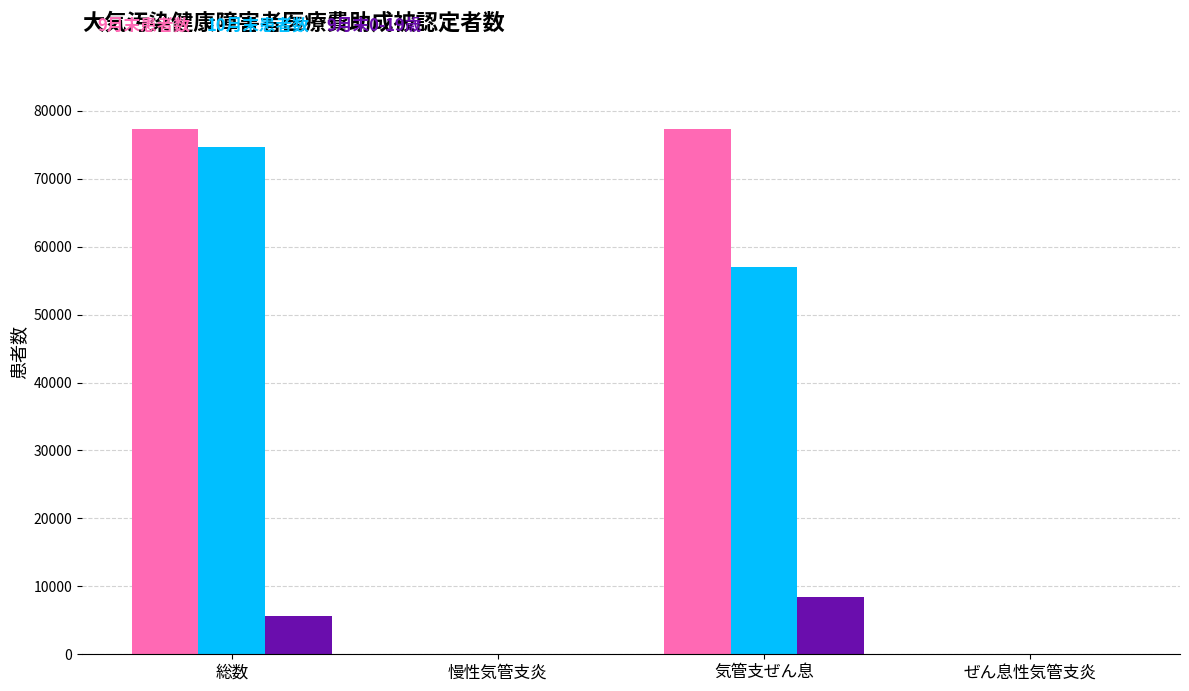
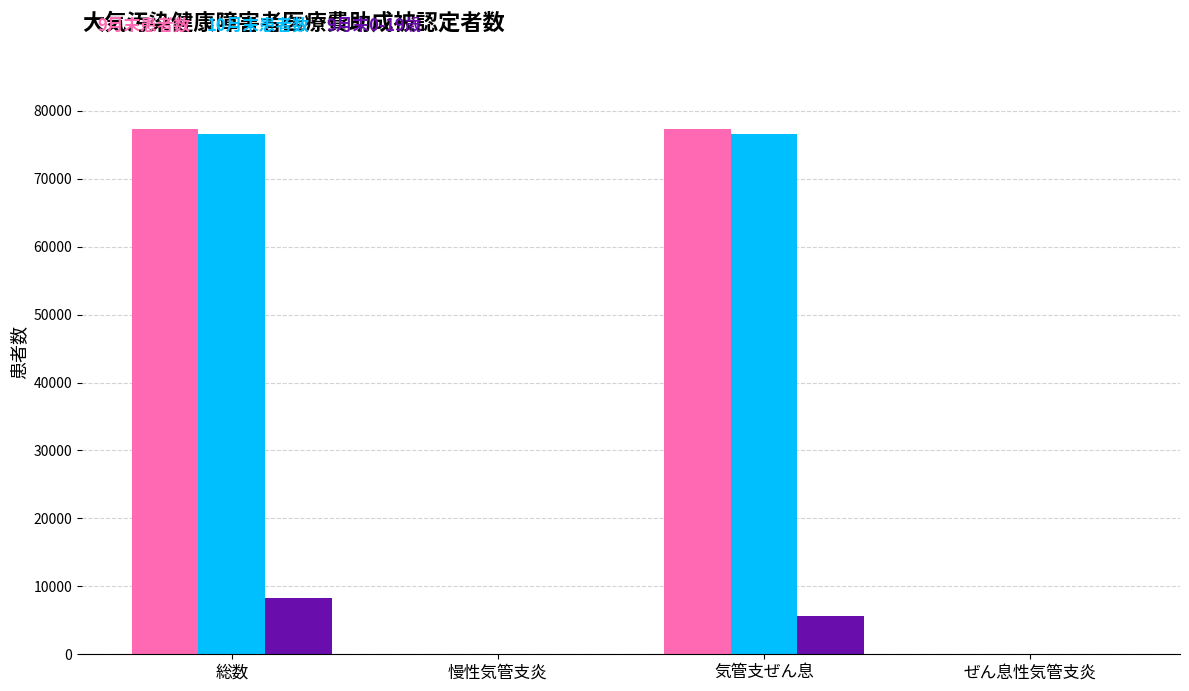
  {
    "9月末患者数": {
      "総数": 77000,
      "気管支ぜん息": 77000,
      "ぜん息性気管支炎": 0
    },
    "10月末患者数": {
-     "総数": 75000,
-     "気管支ぜん息": 57000,
+     "総数": 77000,
+     "気管支ぜん息": 77000,
      "ぜん息性気管支炎": 0
    },
    "9月末0-19歳": {
-     "総数": 6000,
-     "気管支ぜん息": 8000,
+     "総数": 8000,
+     "気管支ぜん息": 6000,
      "ぜん息性気管支炎": 0
    }
  }
